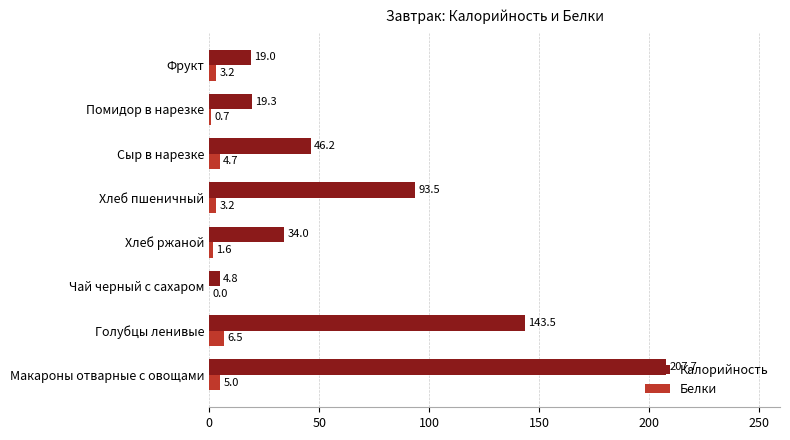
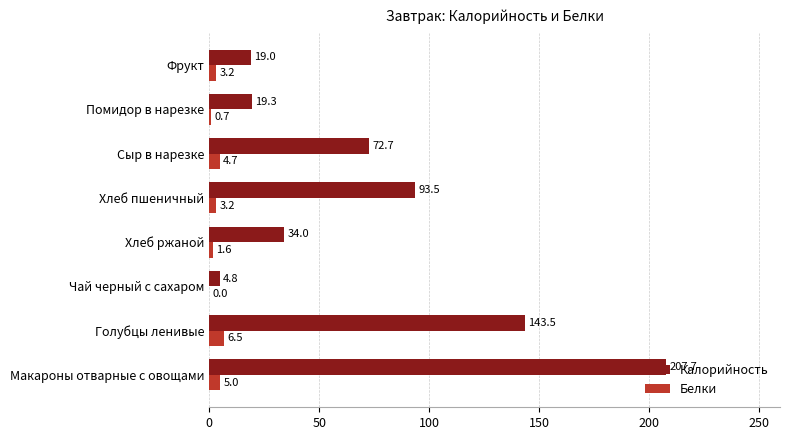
  {
    "Калорийность": {
      "Фрукт": 19.0,
      "Помидор в нарезке": 19.3,
-     "Сыр в нарезке": 46.2,
+     "Сыр в нарезке": 72.7,
      "Хлеб пшеничный": 93.5,
      "Хлеб ржаной": 34.0,
      "Чай черный с сахаром": 4.8,
      "Голубцы ленивые": 143.5,
      "Макароны отварные с овощами": 207.7
    },
    "Белки": {
      "Фрукт": 3.2,
      "Помидор в нарезке": 0.7,
      "Сыр в нарезке": 4.7,
      "Хлеб пшеничный": 3.2,
      "Хлеб ржаной": 1.6,
      "Чай черный с сахаром": 0.0,
      "Голубцы ленивые": 6.5,
      "Макароны отварные с овощами": 5.0
    }
  }
